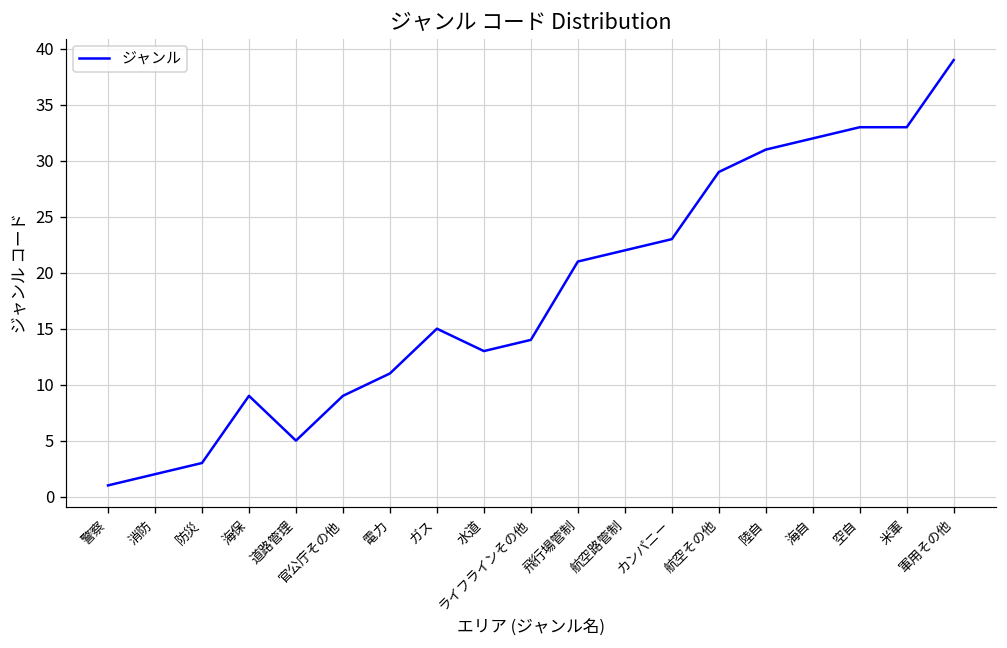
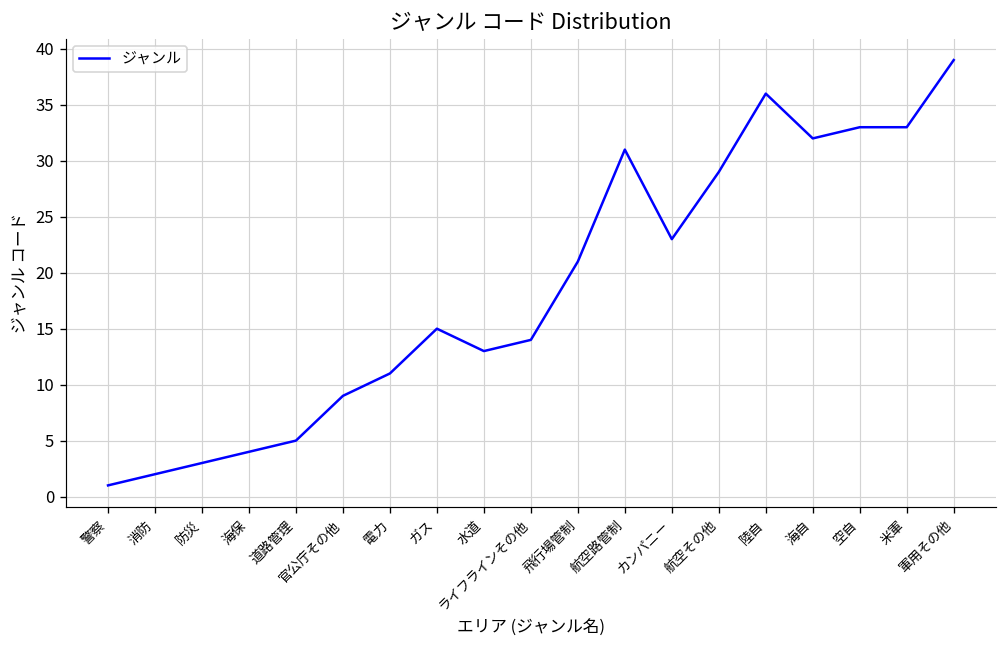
  {
    "警察": 1,
    "消防": 2,
    "防災": 3,
-   "海保": 9,
+   "海保": 4,
    "道路管理": 5,
    "官公庁その他": 9,
    "電力": 11,
    "ガス": 15,
    "水道": 13,
    "ライフラインその他": 14,
    "飛行場管制": 21,
-   "航空路管制": 22,
+   "航空路管制": 31,
    "カンパニー": 23,
    "航空その他": 29,
-   "陸自": 31,
+   "陸自": 36,
    "海自": 32,
    "空自": 33,
    "米軍": 33,
    "軍用その他": 39
  }
